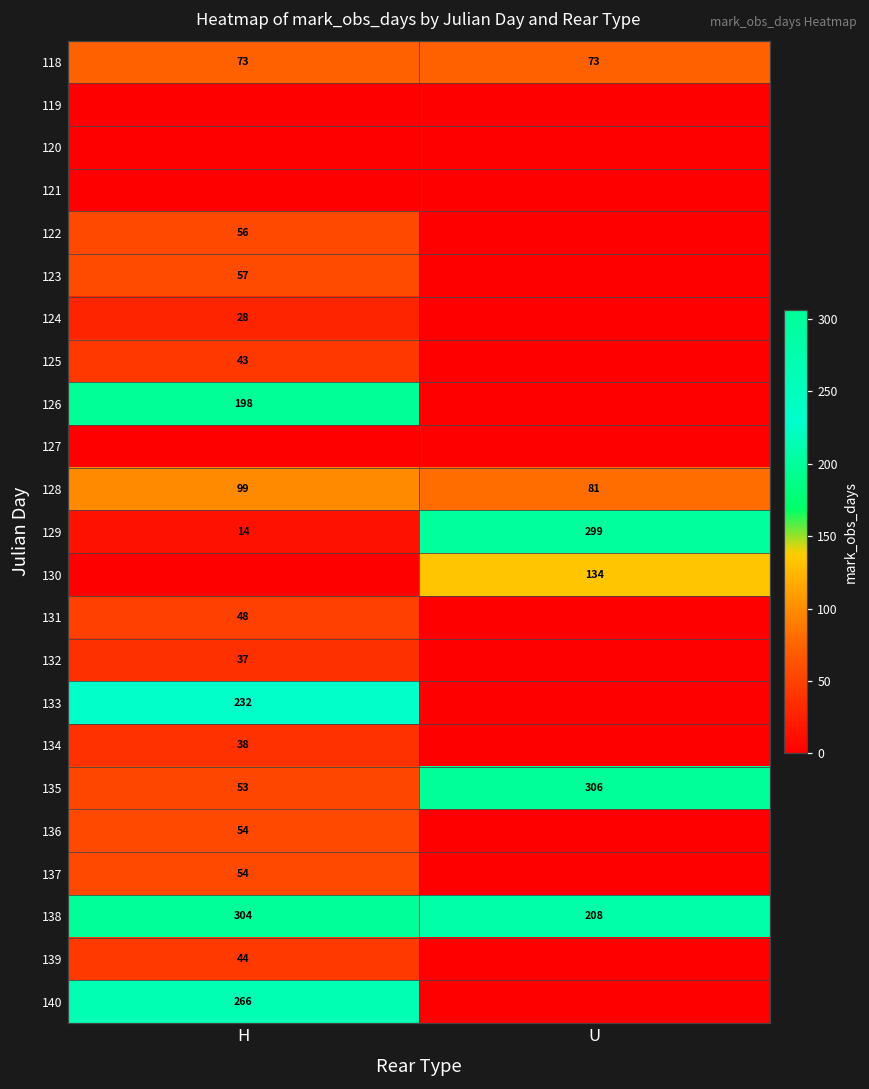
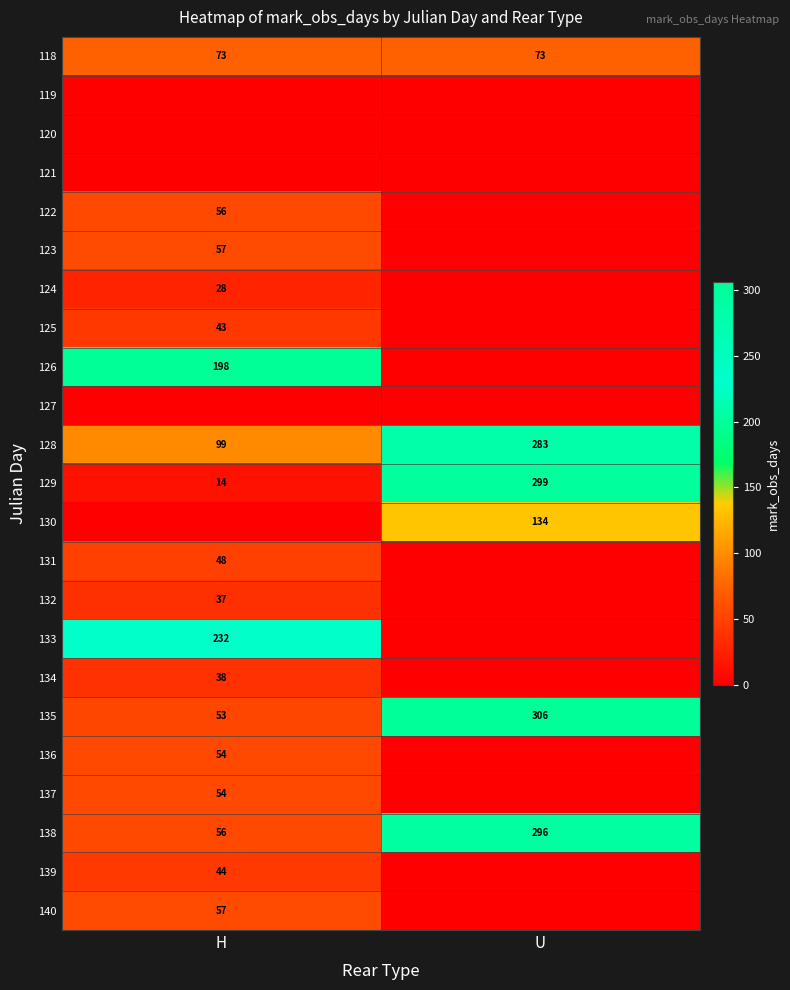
  {
    "118": {
      "H": 73,
      "U": 73
    },
    "122": {
      "H": 56
    },
    "123": {
      "H": 57
    },
    "124": {
      "H": 28
    },
    "125": {
      "H": 43
    },
    "126": {
      "H": 198
    },
    "128": {
      "H": 99,
-     "U": 81
+     "U": 283
    },
    "129": {
      "H": 14,
      "U": 299
    },
    "130": {
      "U": 134
    },
    "131": {
      "H": 48
    },
    "132": {
      "H": 37
    },
    "133": {
      "H": 232
    },
    "134": {
      "H": 38
    },
    "135": {
      "H": 53,
      "U": 306
    },
    "136": {
      "H": 54
    },
    "137": {
      "H": 54
    },
    "138": {
-     "H": 304,
-     "U": 208
+     "H": 56,
+     "U": 296
    },
    "139": {
      "H": 44
    },
    "140": {
-     "H": 266
+     "H": 57
    }
  }
